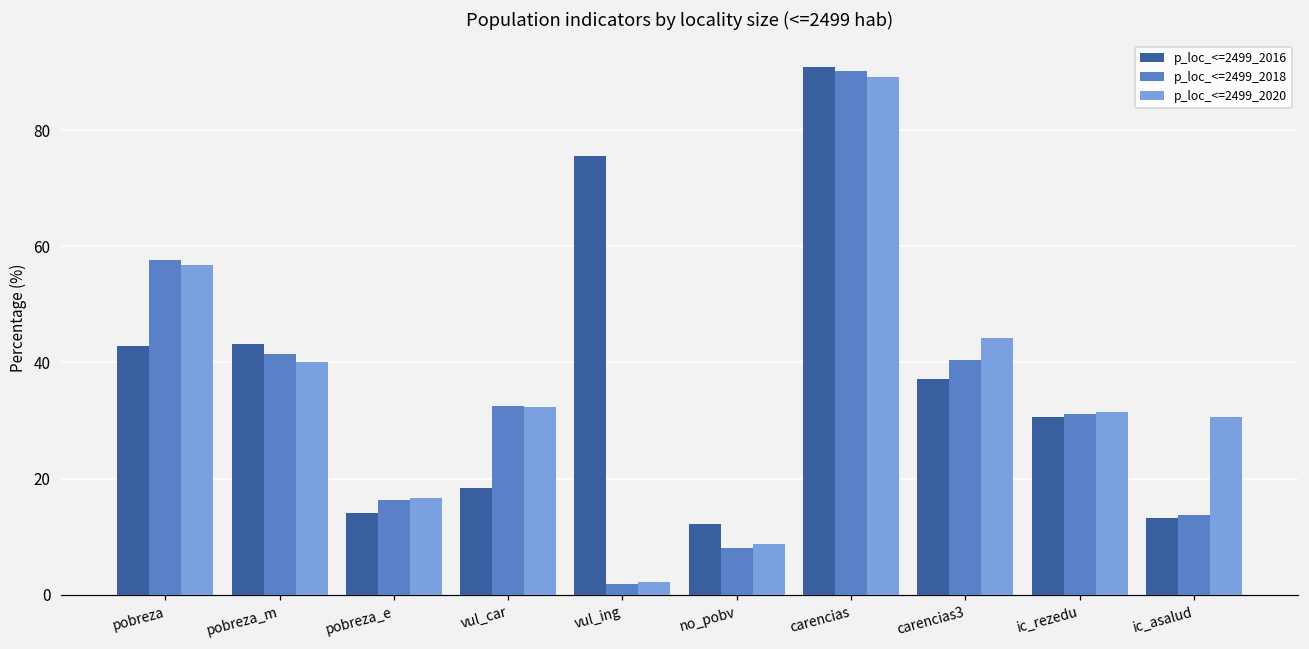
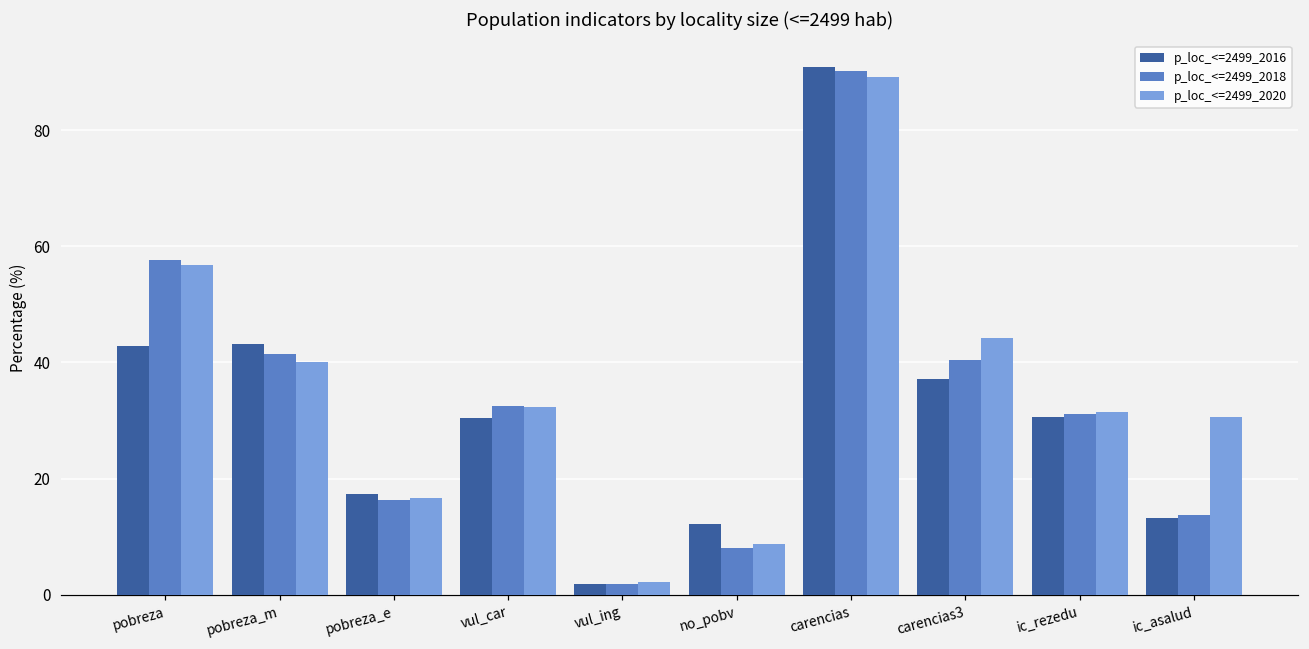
  {
    "p_loc_<=2499_2016": {
      "pobreza": 43,
      "pobreza_m": 43,
-     "pobreza_e": 14,
-     "vul_car": 18,
-     "vul_ing": 76,
+     "pobreza_e": 17,
+     "vul_car": 30,
+     "vul_ing": 2,
      "no_pobv": 12,
      "carencias": 91,
      "carencias3": 37,
      "ic_rezedu": 31,
      "ic_asalud": 13
    }
  }
